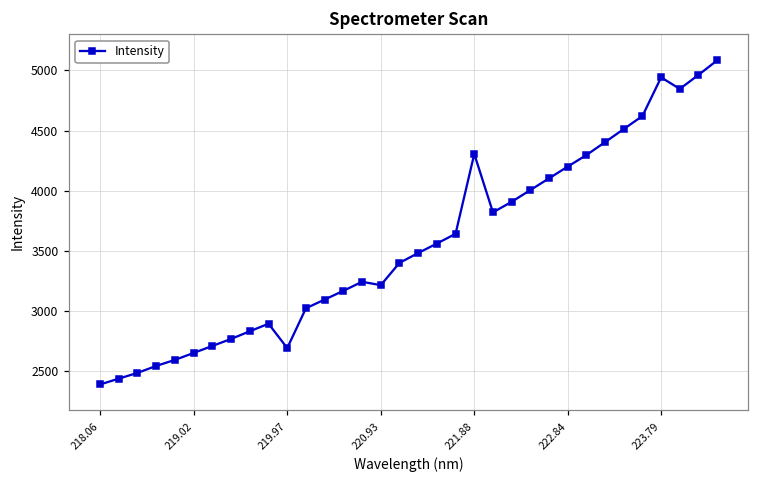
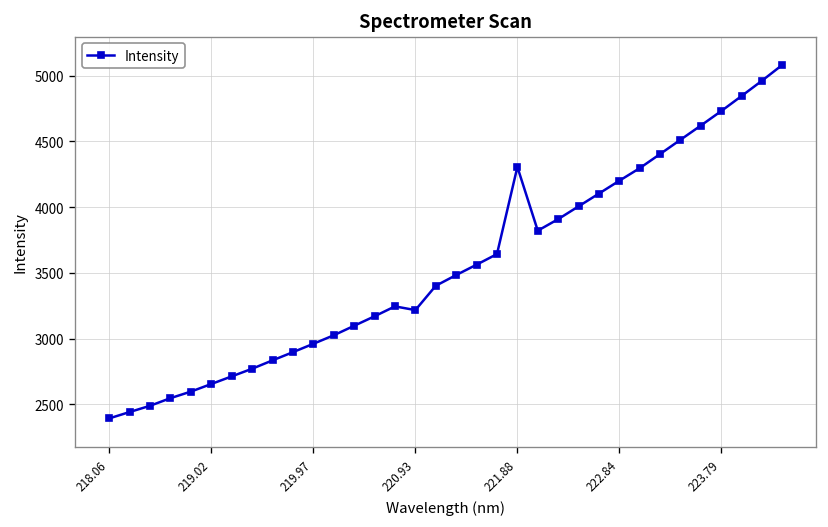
  {
    "218.06": 2390,
    "219.02": 2650,
-   "219.97": 2690,
+   "219.97": 2960,
    "220.93": 3220,
    "221.88": 4310,
    "222.84": 4200,
-   "223.79": 4940
+   "223.79": 4730
  }
